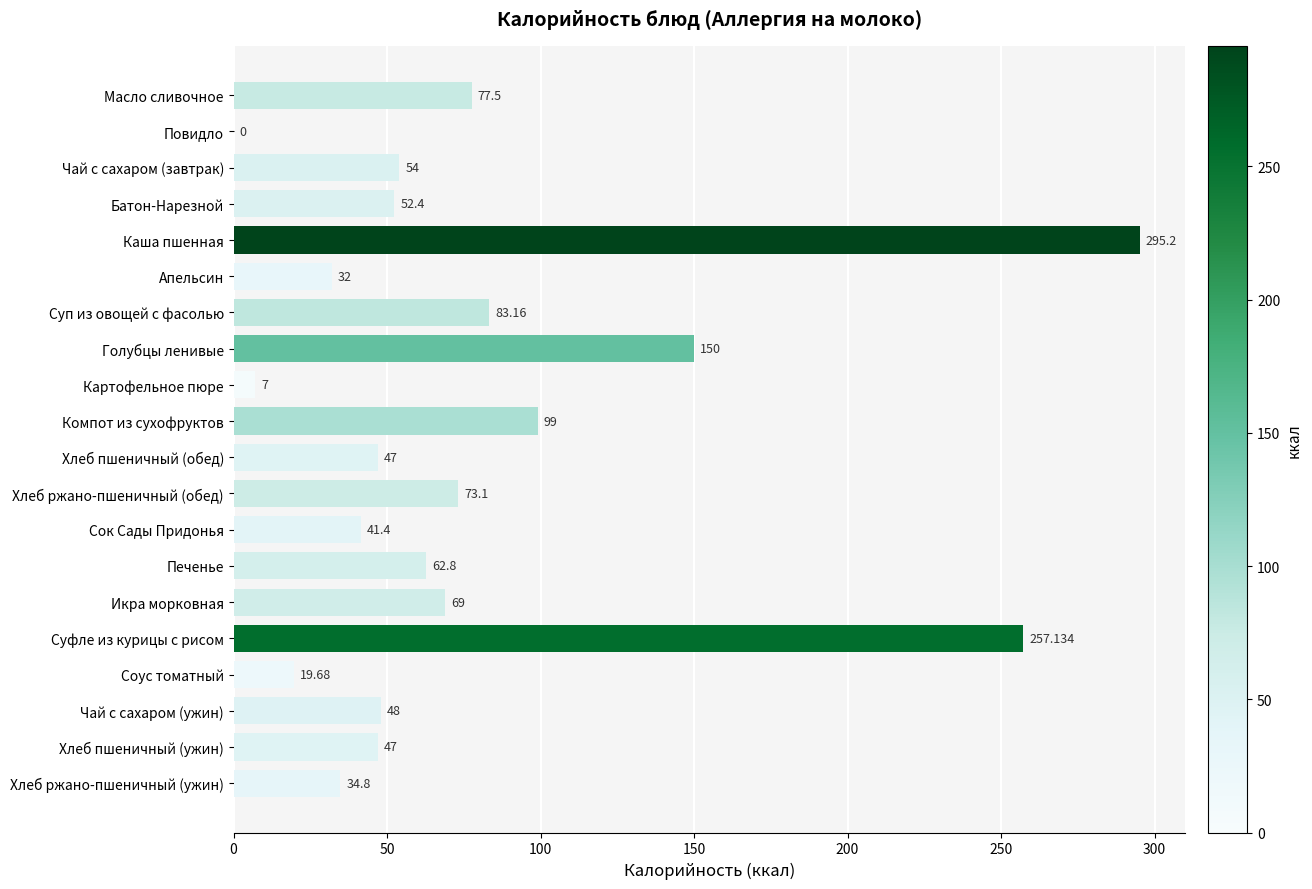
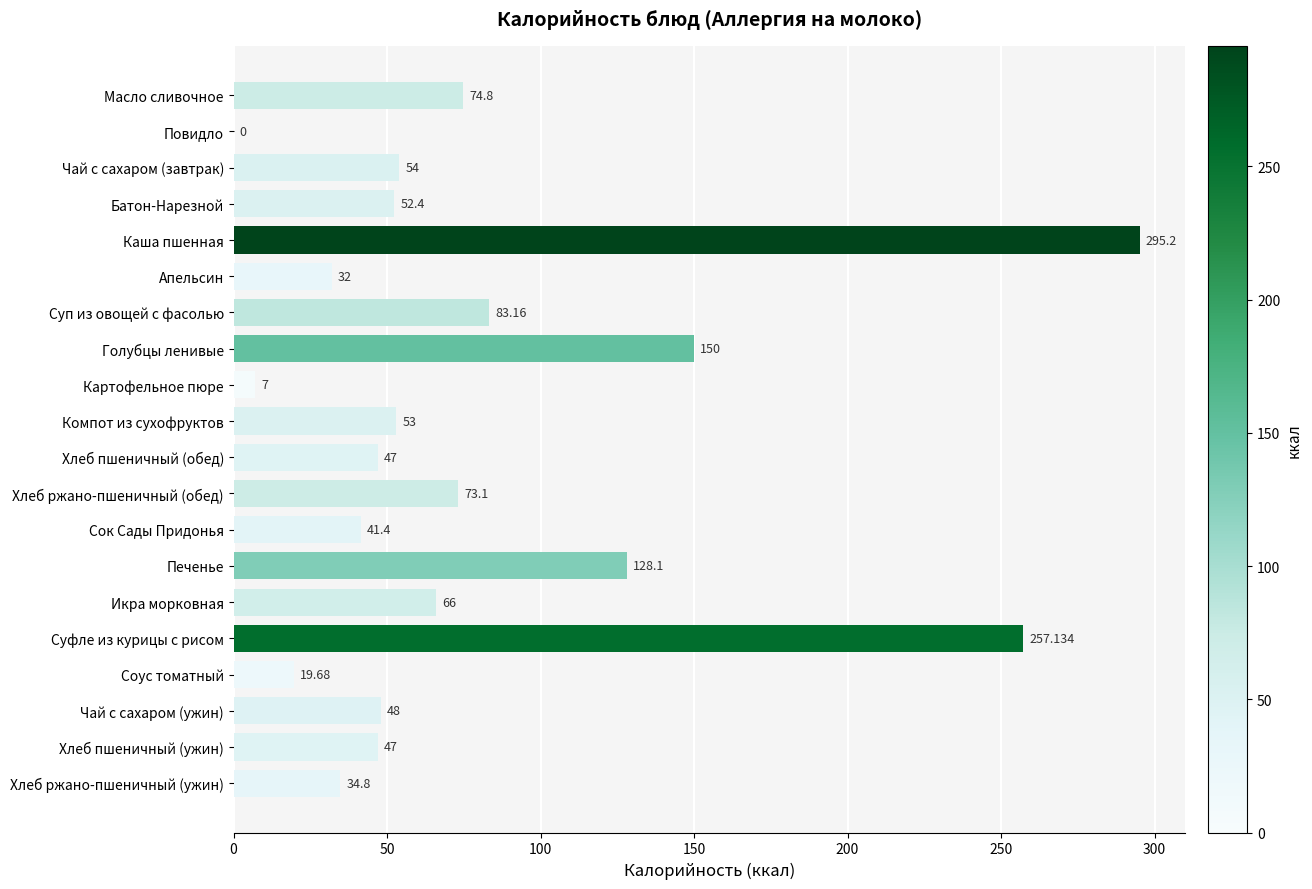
  {
-   "Масло сливочное": 77.5,
+   "Масло сливочное": 74.8,
    "Повидло": 0,
    "Чай с сахаром (завтрак)": 54,
    "Батон-Нарезной": 52.4,
    "Каша пшенная": 295.2,
    "Апельсин": 32,
    "Суп из овощей с фасолью": 83.16,
    "Голубцы ленивые": 150,
    "Картофельное пюре": 7,
-   "Компот из сухофруктов": 99,
+   "Компот из сухофруктов": 53,
    "Хлеб пшеничный (обед)": 47,
    "Хлеб ржано-пшеничный (обед)": 73.1,
    "Сок Сады Придонья": 41.4,
-   "Печенье": 62.8,
-   "Икра морковная": 69,
+   "Печенье": 128.1,
+   "Икра морковная": 66,
    "Суфле из курицы с рисом": 257.134,
    "Соус томатный": 19.68,
    "Чай с сахаром (ужин)": 48,
    "Хлеб пшеничный (ужин)": 47,
    "Хлеб ржано-пшеничный (ужин)": 34.8
  }
